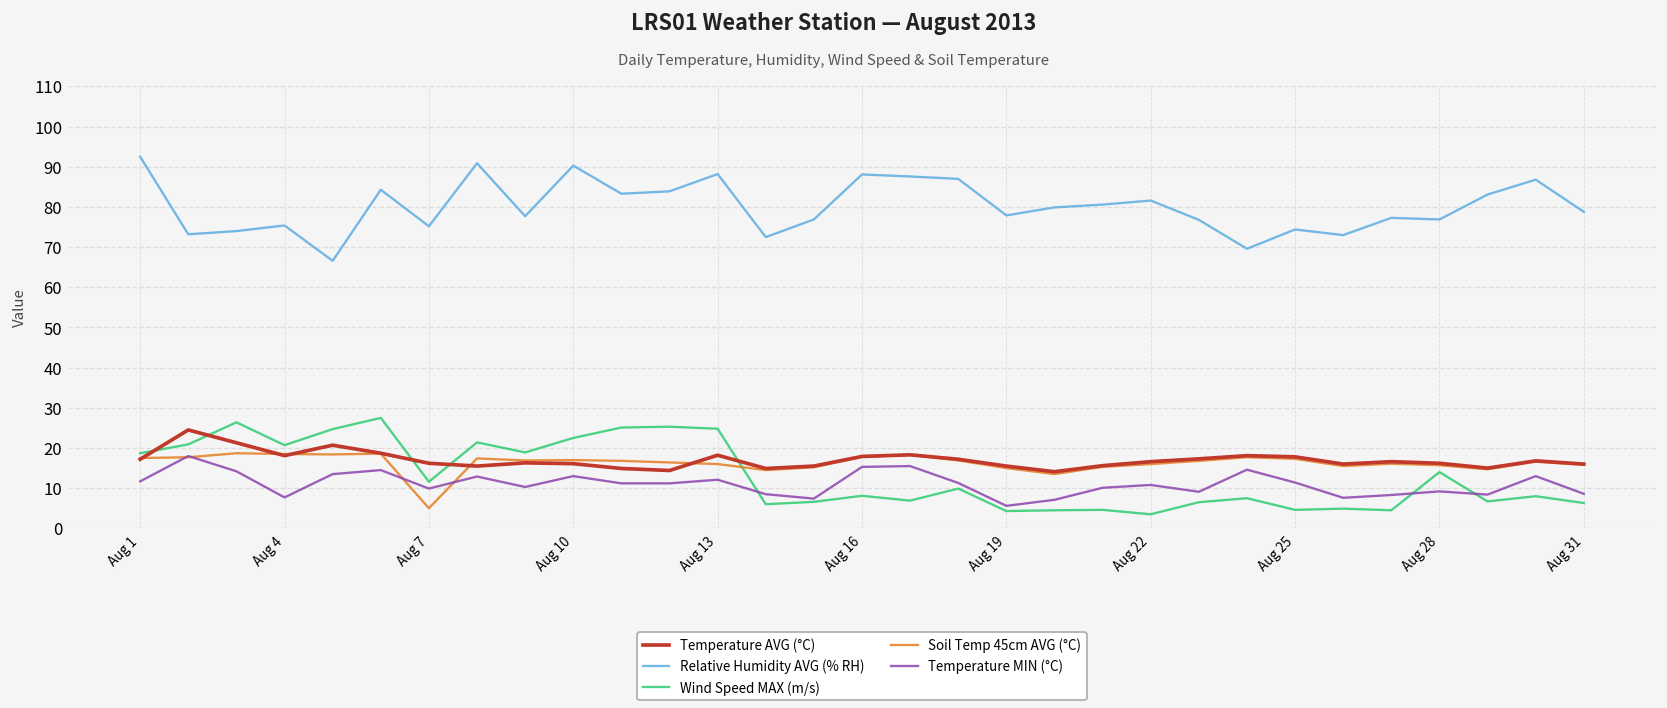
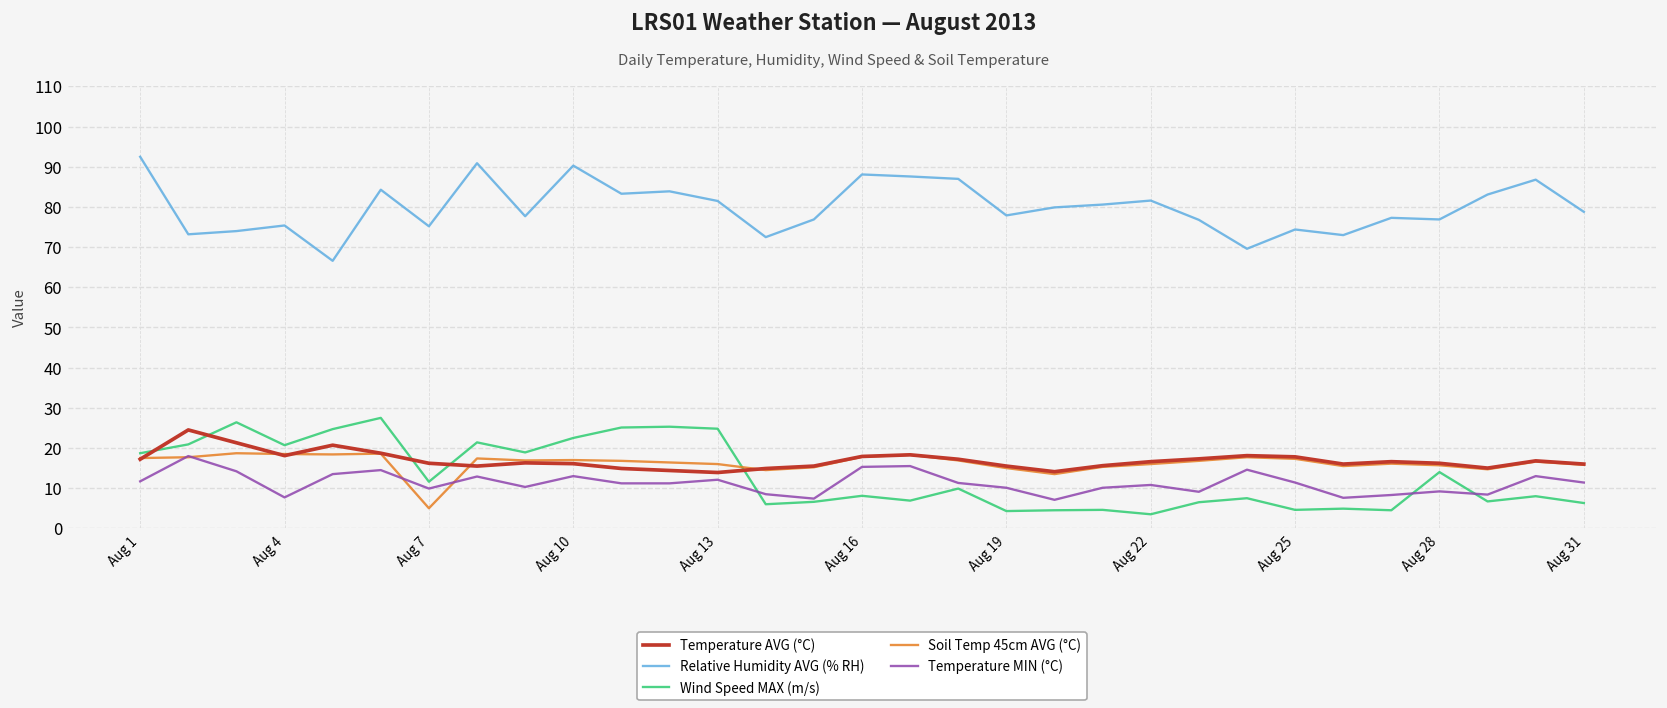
  {
    "Temperature AVG (°C)": {
      "Aug 7": 16,
      "Aug 10": 16,
-     "Aug 13": 18
+     "Aug 13": 14
    },
    "Relative Humidity AVG (% RH)": {
      "Aug 1": 93,
      "Aug 4": 75,
      "Aug 7": 75,
      "Aug 10": 90,
-     "Aug 13": 88,
+     "Aug 13": 82,
      "Aug 16": 88,
      "Aug 19": 78,
      "Aug 22": 82,
      "Aug 25": 74,
      "Aug 28": 77,
      "Aug 31": 79
    },
    "Wind Speed MAX (m/s)": {
      "Aug 1": 19,
      "Aug 4": 21,
      "Aug 7": 12,
      "Aug 10": 23,
      "Aug 13": 25,
      "Aug 16": 8,
      "Aug 19": 4,
      "Aug 22": 4,
      "Aug 25": 5,
      "Aug 28": 14,
      "Aug 31": 6
    },
    "Soil Temp 45cm AVG (°C)": {
      "Aug 7": 5,
      "Aug 10": 17,
      "Aug 13": 16
    },
    "Temperature MIN (°C)": {
      "Aug 1": 12,
      "Aug 4": 8,
      "Aug 7": 10,
      "Aug 10": 13,
      "Aug 13": 12,
      "Aug 16": 15,
-     "Aug 19": 6,
+     "Aug 19": 10,
      "Aug 22": 11,
      "Aug 25": 11,
      "Aug 28": 9,
-     "Aug 31": 9
+     "Aug 31": 11
    }
  }
